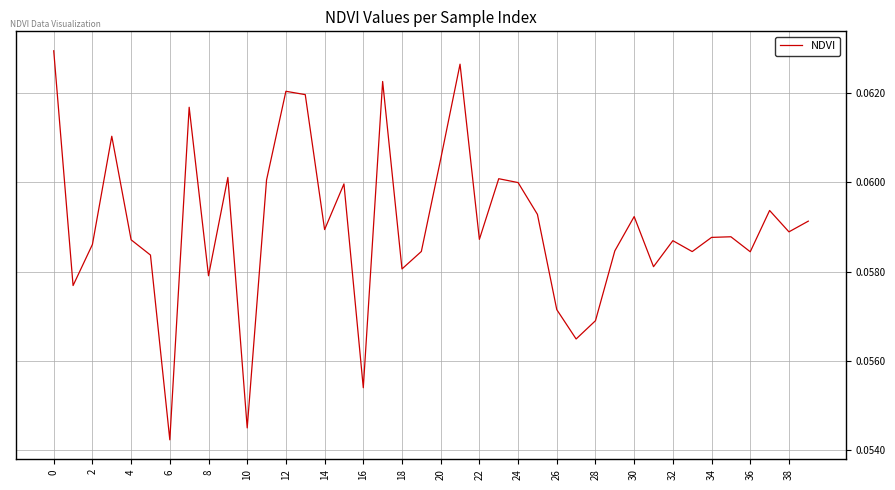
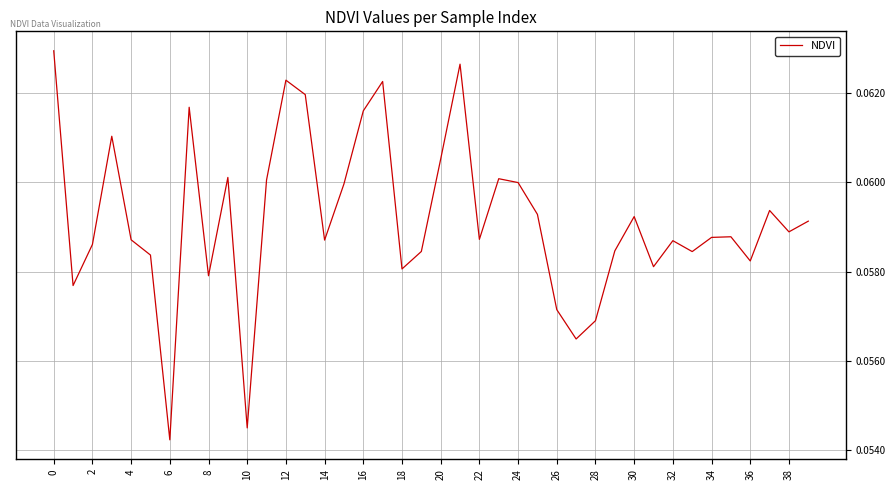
  {
    "0": 0.0629,
    "2": 0.0586,
    "4": 0.0587,
    "6": 0.0542,
    "8": 0.0579,
    "10": 0.0545,
-   "12": 0.0620,
-   "14": 0.0589,
-   "16": 0.0554,
+   "12": 0.0623,
+   "14": 0.0587,
+   "16": 0.0616,
    "18": 0.0581,
    "20": 0.0605,
    "22": 0.0587,
    "24": 0.0600,
    "26": 0.0571,
    "28": 0.0569,
    "30": 0.0592,
    "32": 0.0587,
    "34": 0.0588,
-   "36": 0.0584,
+   "36": 0.0582,
    "38": 0.0589
  }
